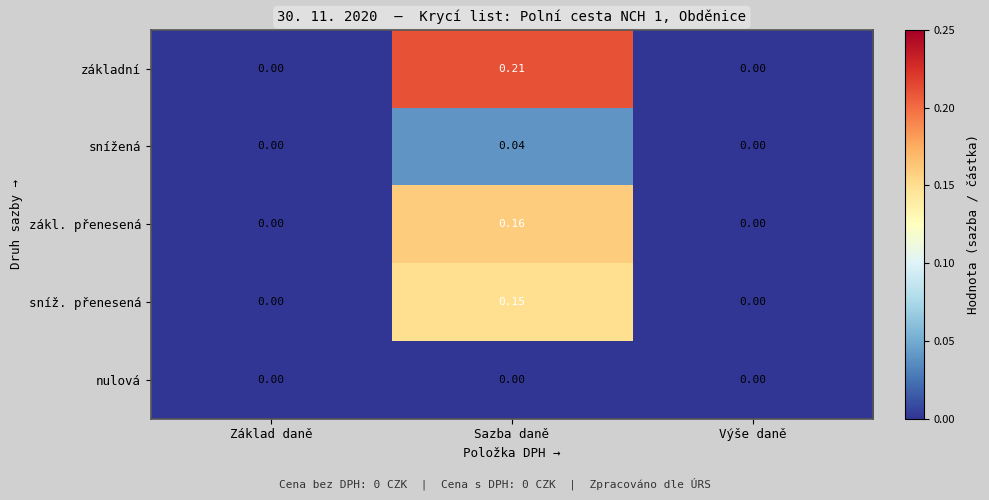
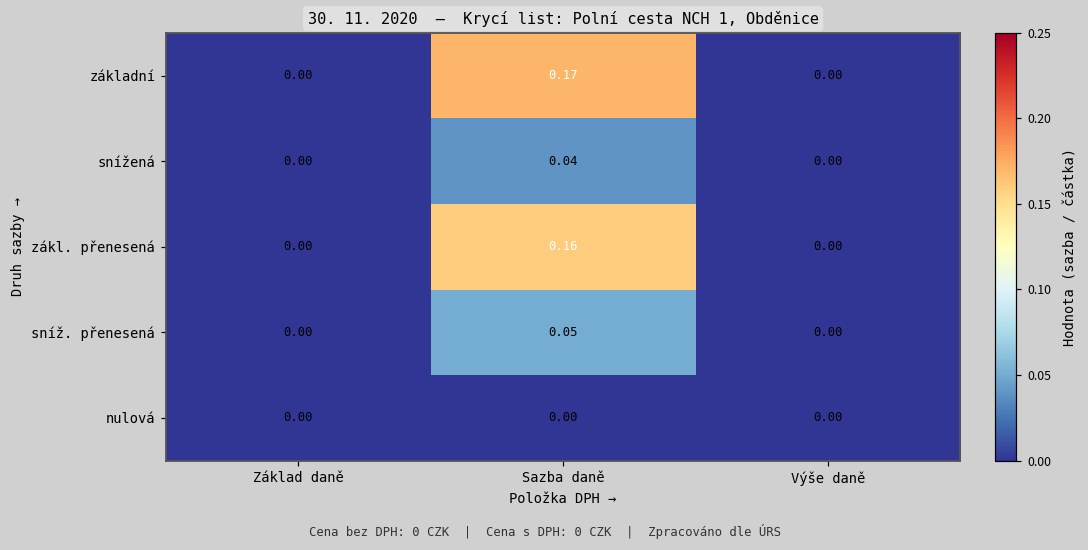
  {
    "základní": {
      "Základ daně": 0.00,
-     "Sazba daně": 0.21,
+     "Sazba daně": 0.17,
      "Výše daně": 0.00
    },
    "snížená": {
      "Základ daně": 0.00,
      "Sazba daně": 0.04,
      "Výše daně": 0.00
    },
    "zákl. přenesená": {
      "Základ daně": 0.00,
      "Sazba daně": 0.16,
      "Výše daně": 0.00
    },
    "sníž. přenesená": {
      "Základ daně": 0.00,
-     "Sazba daně": 0.15,
+     "Sazba daně": 0.05,
      "Výše daně": 0.00
    },
    "nulová": {
      "Základ daně": 0.00,
      "Sazba daně": 0.00,
      "Výše daně": 0.00
    }
  }
